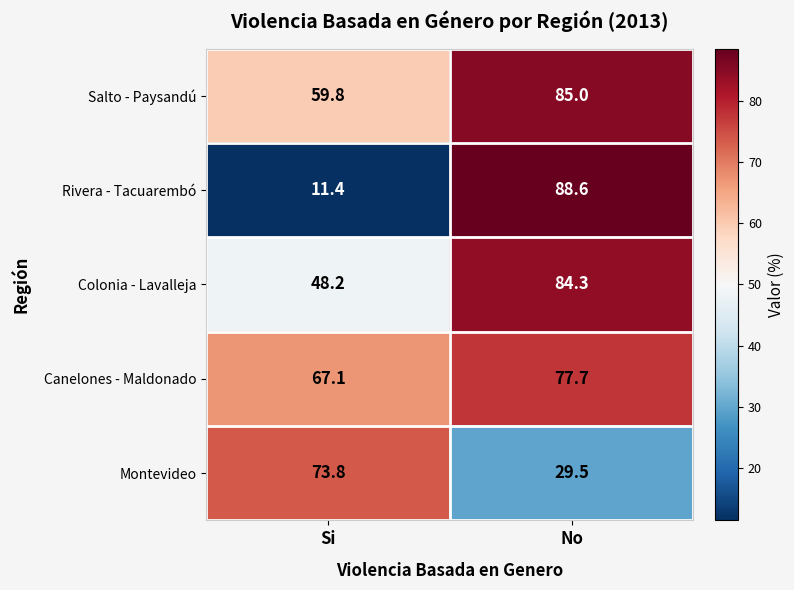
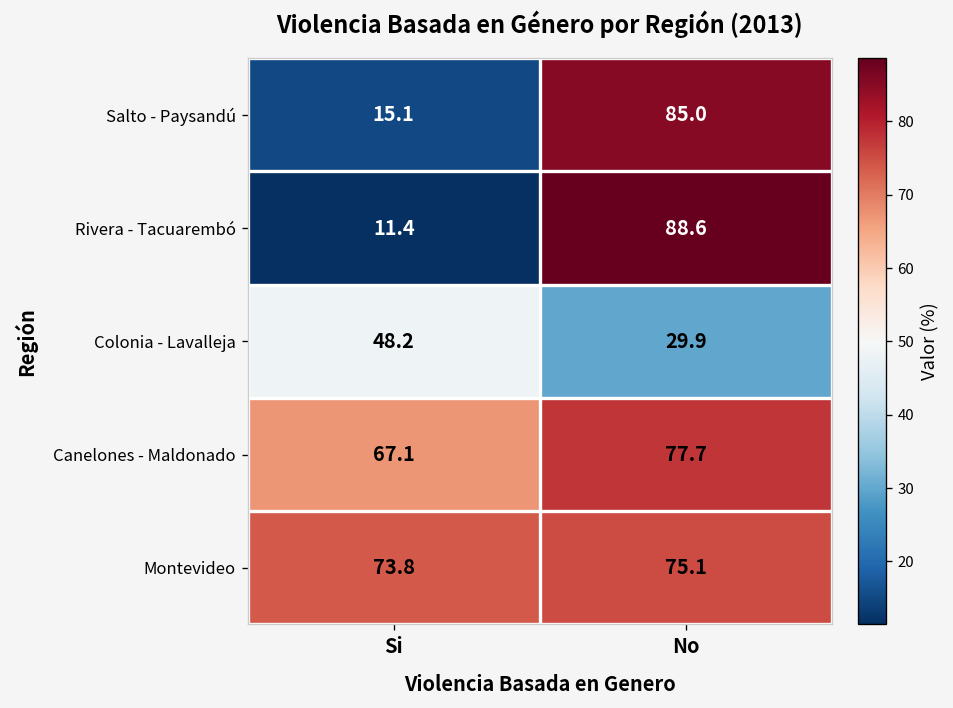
  {
    "Salto - Paysandú": {
-     "Si": 59.8,
+     "Si": 15.1,
      "No": 85.0
    },
    "Rivera - Tacuarembó": {
      "Si": 11.4,
      "No": 88.6
    },
    "Colonia - Lavalleja": {
      "Si": 48.2,
-     "No": 84.3
+     "No": 29.9
    },
    "Canelones - Maldonado": {
      "Si": 67.1,
      "No": 77.7
    },
    "Montevideo": {
      "Si": 73.8,
-     "No": 29.5
+     "No": 75.1
    }
  }
